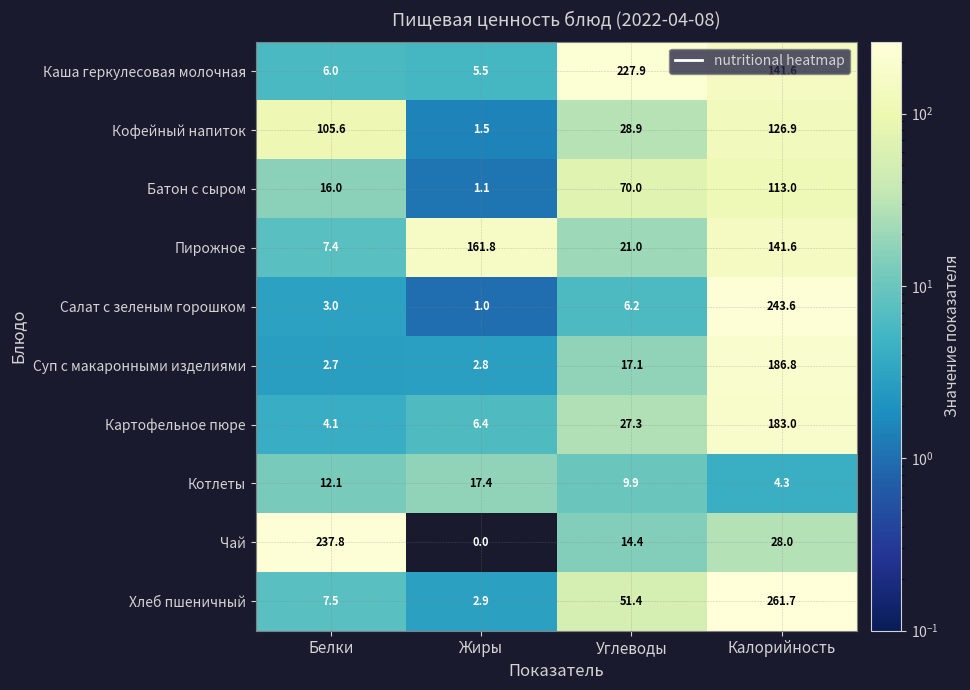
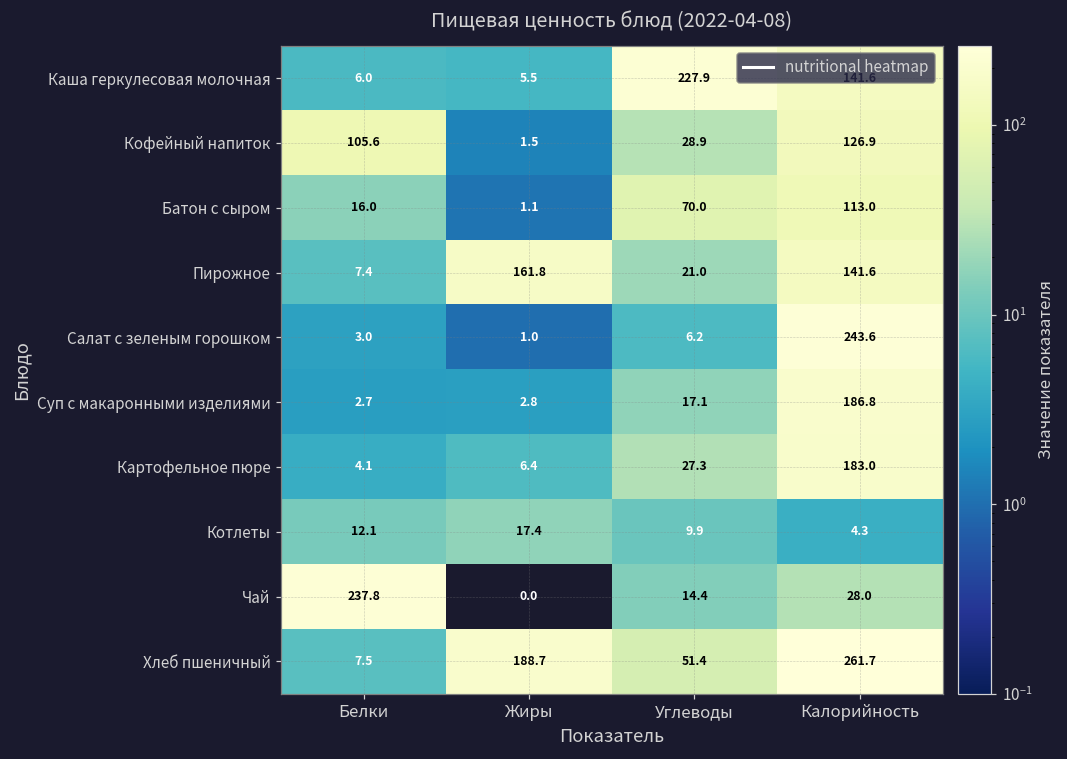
  {
    "Каша геркулесовая молочная": {
      "Белки": 6.0,
      "Жиры": 5.5,
      "Углеводы": 227.9
    },
    "Кофейный напиток": {
      "Белки": 105.6,
      "Жиры": 1.5,
      "Углеводы": 28.9,
      "Калорийность": 126.9
    },
    "Батон с сыром": {
      "Белки": 16.0,
      "Жиры": 1.1,
      "Углеводы": 70.0,
      "Калорийность": 113.0
    },
    "Пирожное": {
      "Белки": 7.4,
      "Жиры": 161.8,
      "Углеводы": 21.0,
      "Калорийность": 141.6
    },
    "Салат с зеленым горошком": {
      "Белки": 3.0,
      "Жиры": 1.0,
      "Углеводы": 6.2,
      "Калорийность": 243.6
    },
    "Суп с макаронными изделиями": {
      "Белки": 2.7,
      "Жиры": 2.8,
      "Углеводы": 17.1,
      "Калорийность": 186.8
    },
    "Картофельное пюре": {
      "Белки": 4.1,
      "Жиры": 6.4,
      "Углеводы": 27.3,
      "Калорийность": 183.0
    },
    "Котлеты": {
      "Белки": 12.1,
      "Жиры": 17.4,
      "Углеводы": 9.9,
      "Калорийность": 4.3
    },
    "Чай": {
      "Белки": 237.8,
      "Жиры": 0.0,
      "Углеводы": 14.4,
      "Калорийность": 28.0
    },
    "Хлеб пшеничный": {
      "Белки": 7.5,
-     "Жиры": 2.9,
+     "Жиры": 188.7,
      "Углеводы": 51.4,
      "Калорийность": 261.7
    }
  }
